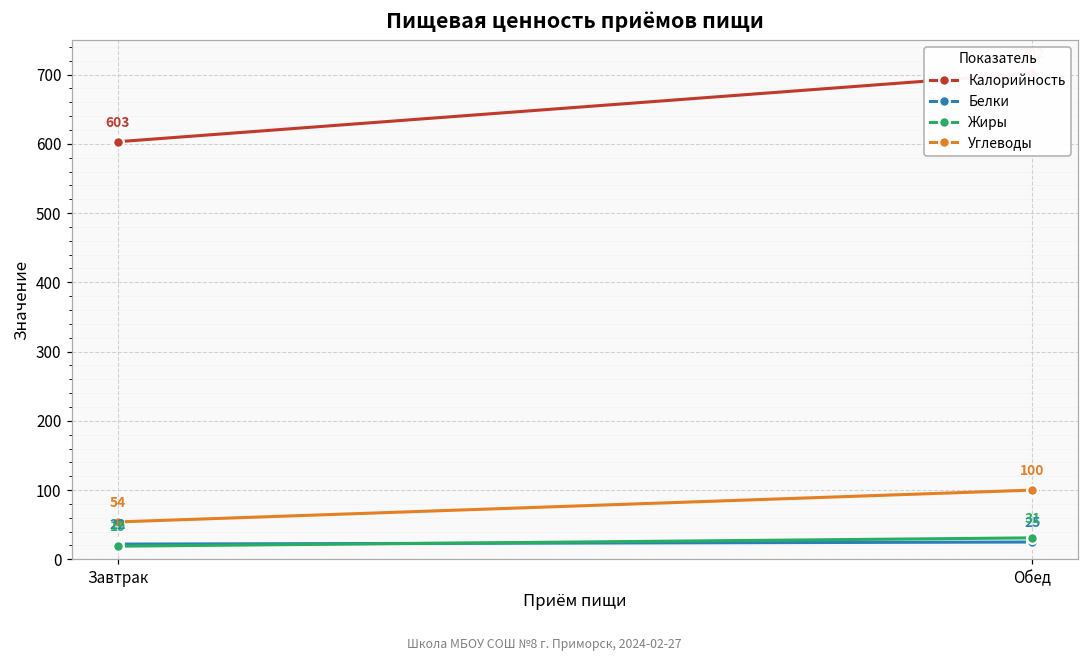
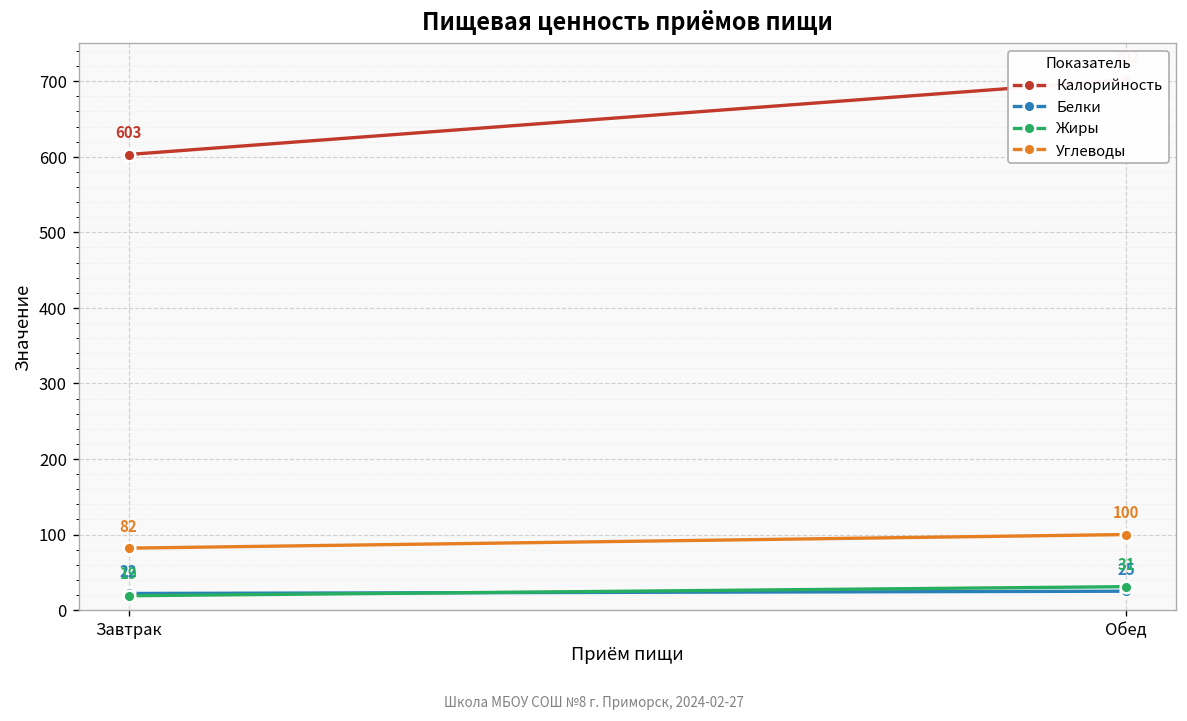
  {
    "Калорийность": {
      "Завтрак": 603
    },
    "Углеводы": {
-     "Завтрак": 54,
+     "Завтрак": 82,
      "Обед": 100
    }
  }
